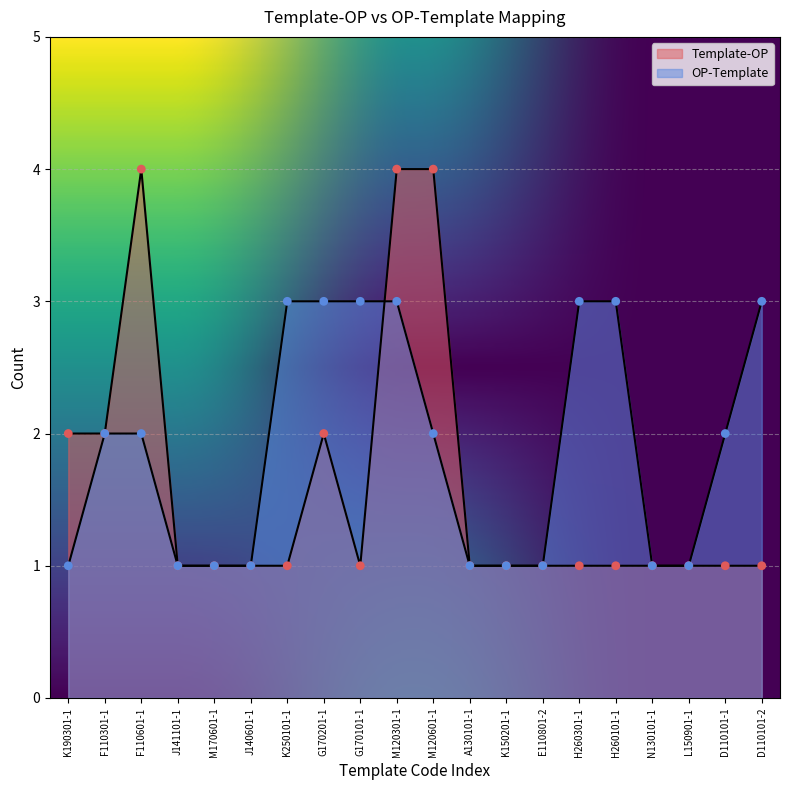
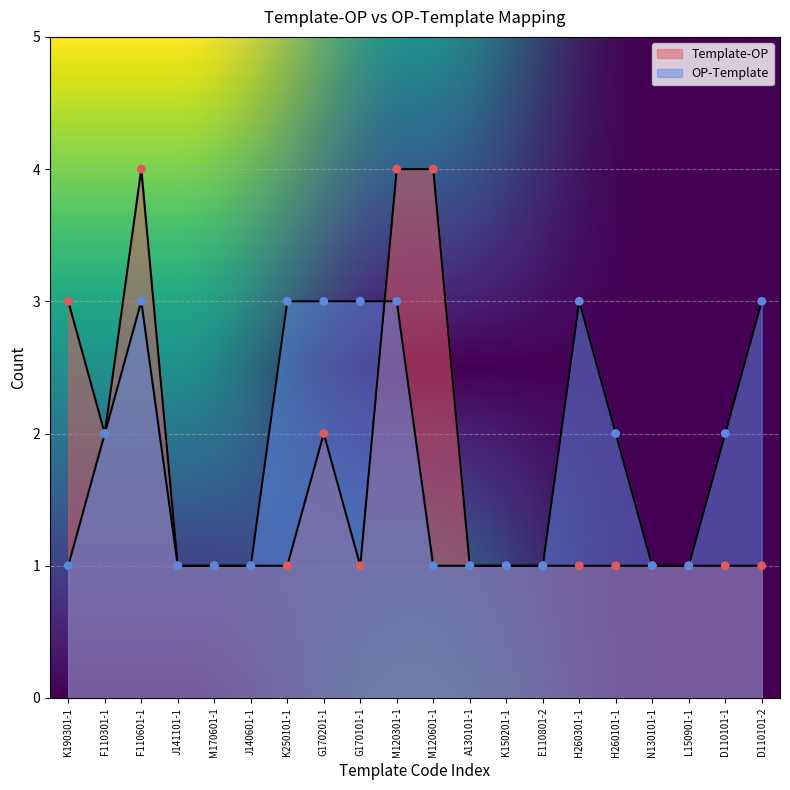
  {
    "Template-OP": {
-     "K190301-1": 2,
+     "K190301-1": 3,
      "F110601-1": 4,
      "K250101-1": 1,
      "G170201-1": 2,
      "G170101-1": 1,
      "M120301-1": 4,
      "M120601-1": 4,
      "H260301-1": 1,
      "H260101-1": 1,
      "D110101-1": 1,
      "D110101-2": 1
    },
    "OP-Template": {
      "K190301-1": 1,
-     "F110601-1": 2,
+     "F110601-1": 3,
      "K250101-1": 3,
      "G170201-1": 3,
      "G170101-1": 3,
      "M120301-1": 3,
-     "M120601-1": 2,
+     "M120601-1": 1,
      "H260301-1": 3,
-     "H260101-1": 3,
+     "H260101-1": 2,
      "D110101-1": 2,
      "D110101-2": 3
    }
  }
